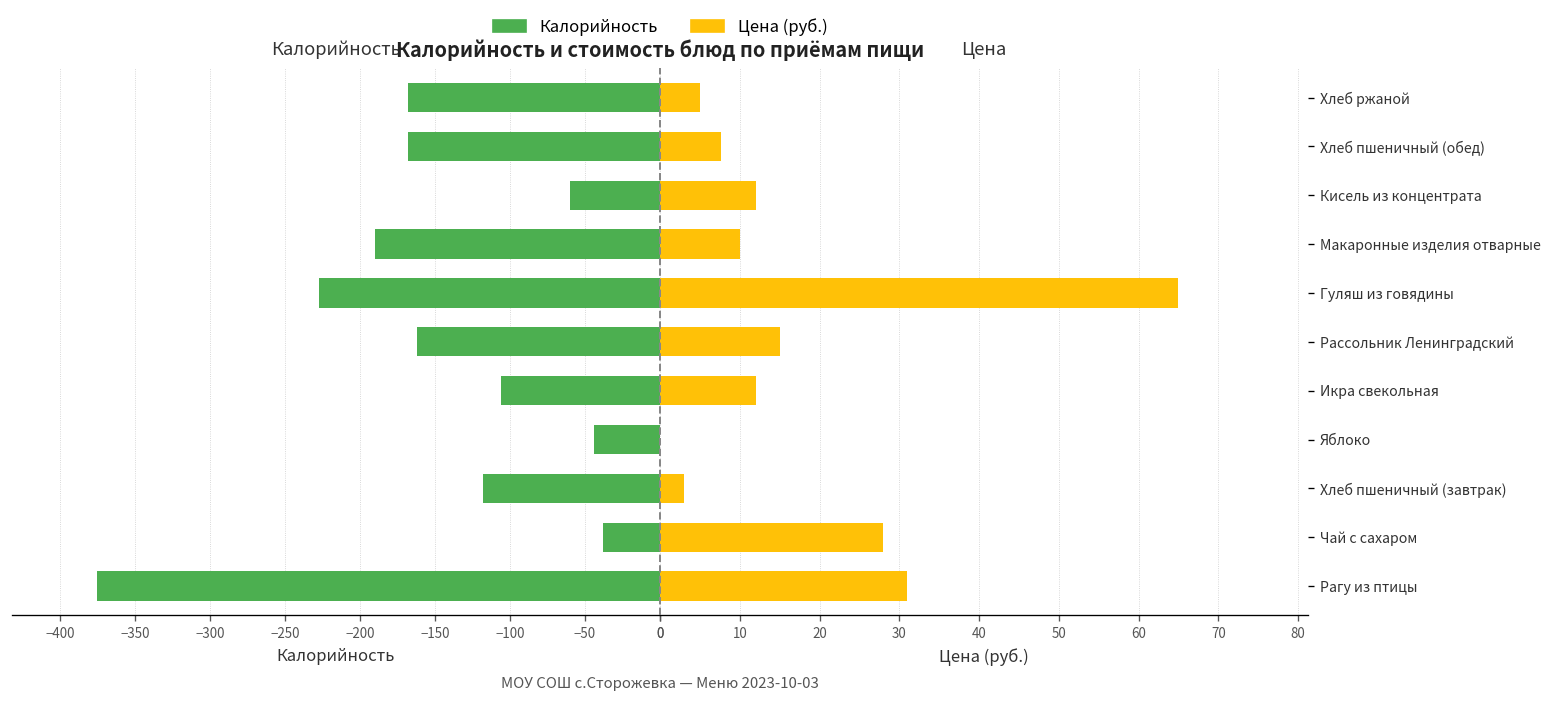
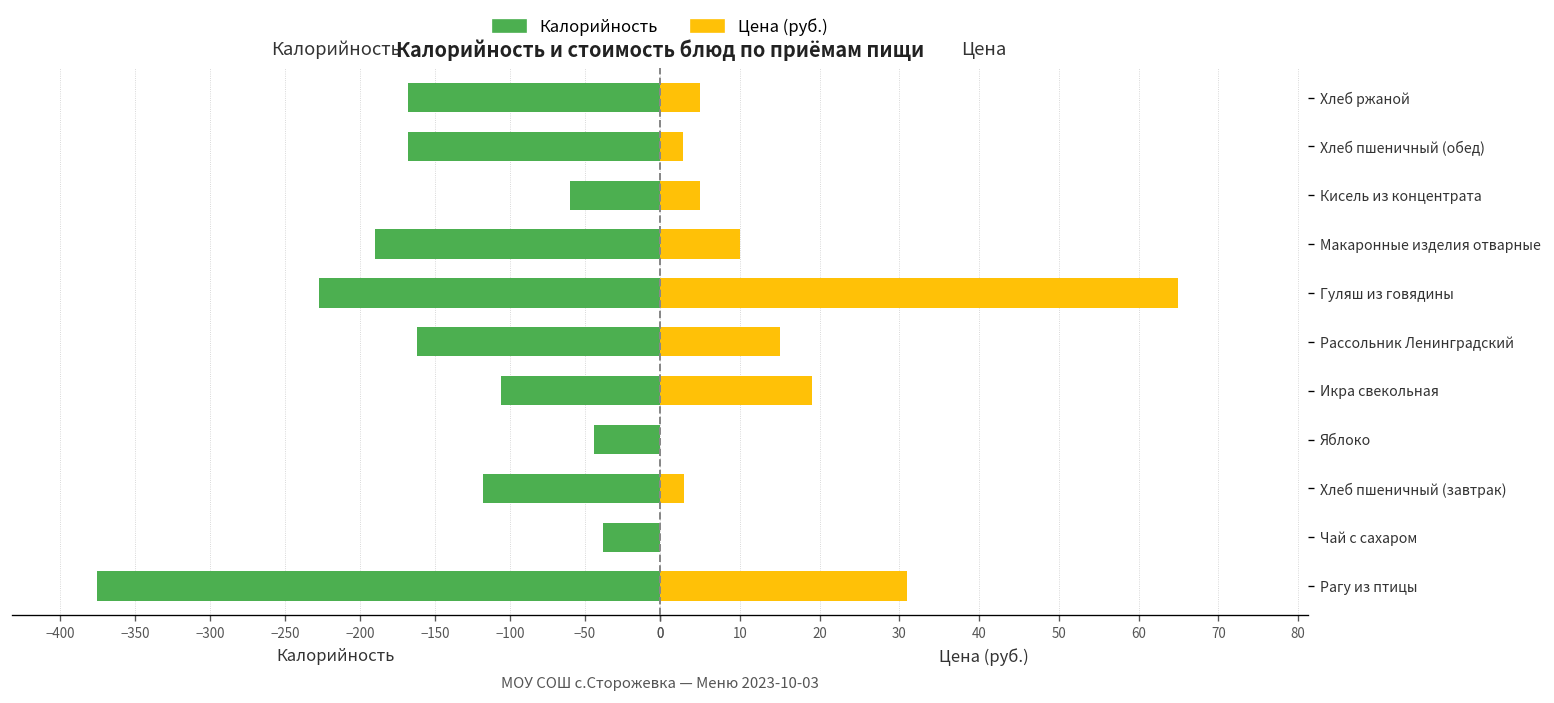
  {
    "Цена": {
      "Хлеб ржаной": 5,
-     "Хлеб пшеничный (обед)": 8,
-     "Кисель из концентрата": 12,
+     "Хлеб пшеничный (обед)": 3,
+     "Кисель из концентрата": 5,
      "Макаронные изделия отварные": 10,
      "Гуляш из говядины": 65,
      "Рассольник Ленинградский": 15,
-     "Икра свекольная": 12,
+     "Икра свекольная": 19,
      "Яблоко": 0,
      "Хлеб пшеничный (завтрак)": 3,
-     "Чай с сахаром": 28,
+     "Чай с сахаром": 0,
      "Рагу из птицы": 31
    }
  }
